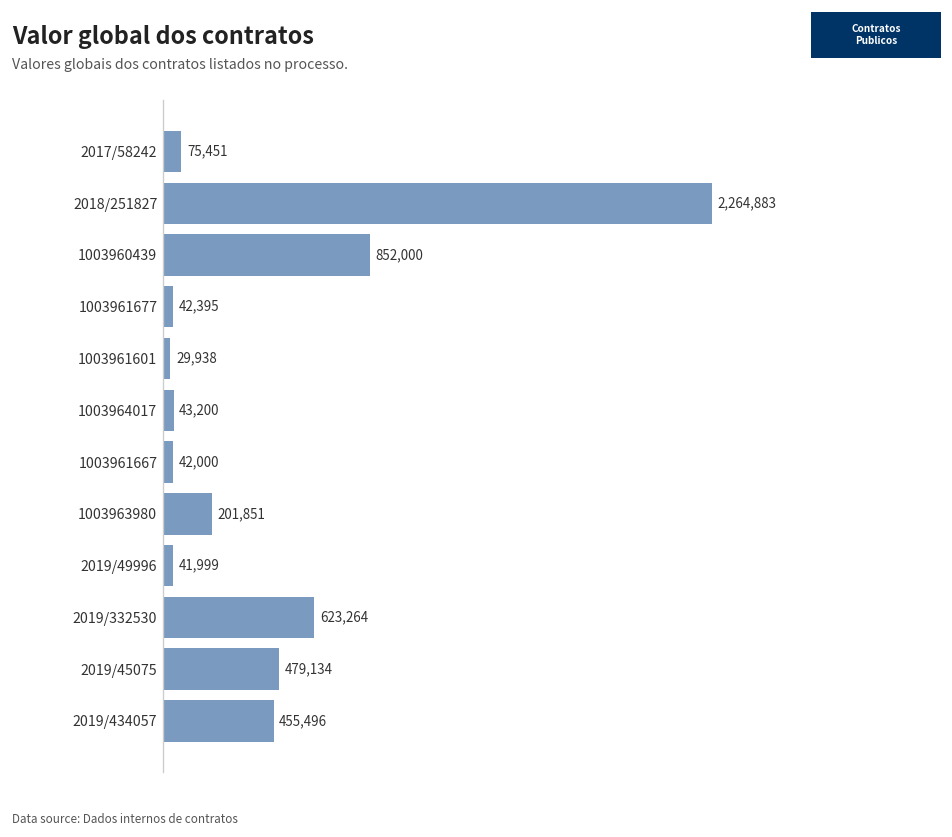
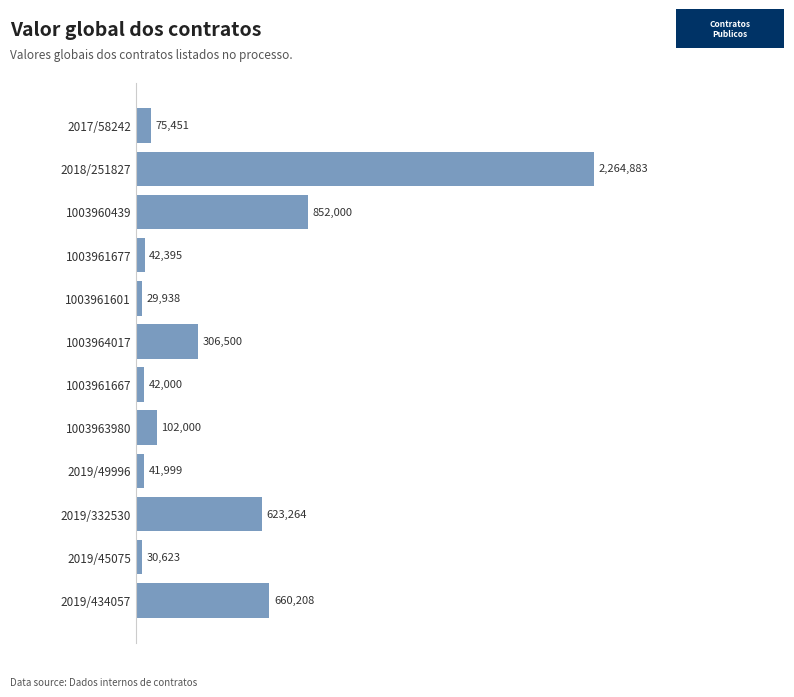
  {
    "2017/58242": "75,451",
    "2018/251827": "2,264,883",
    "1003960439": "852,000",
    "1003961677": "42,395",
    "1003961601": "29,938",
-   "1003964017": "43,200",
+   "1003964017": "306,500",
    "1003961667": "42,000",
-   "1003963980": "201,851",
+   "1003963980": "102,000",
    "2019/49996": "41,999",
    "2019/332530": "623,264",
-   "2019/45075": "479,134",
-   "2019/434057": "455,496"
+   "2019/45075": "30,623",
+   "2019/434057": "660,208"
  }
